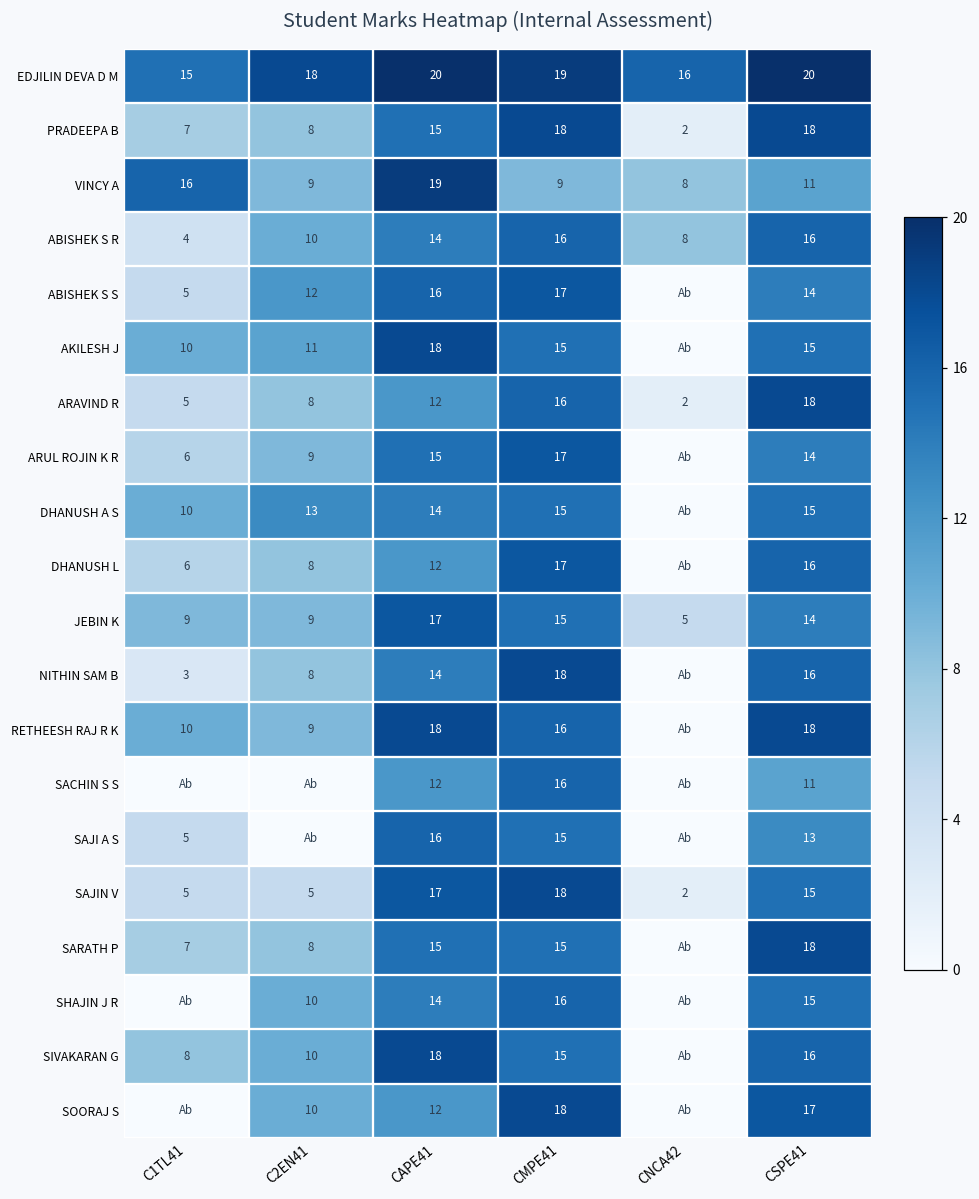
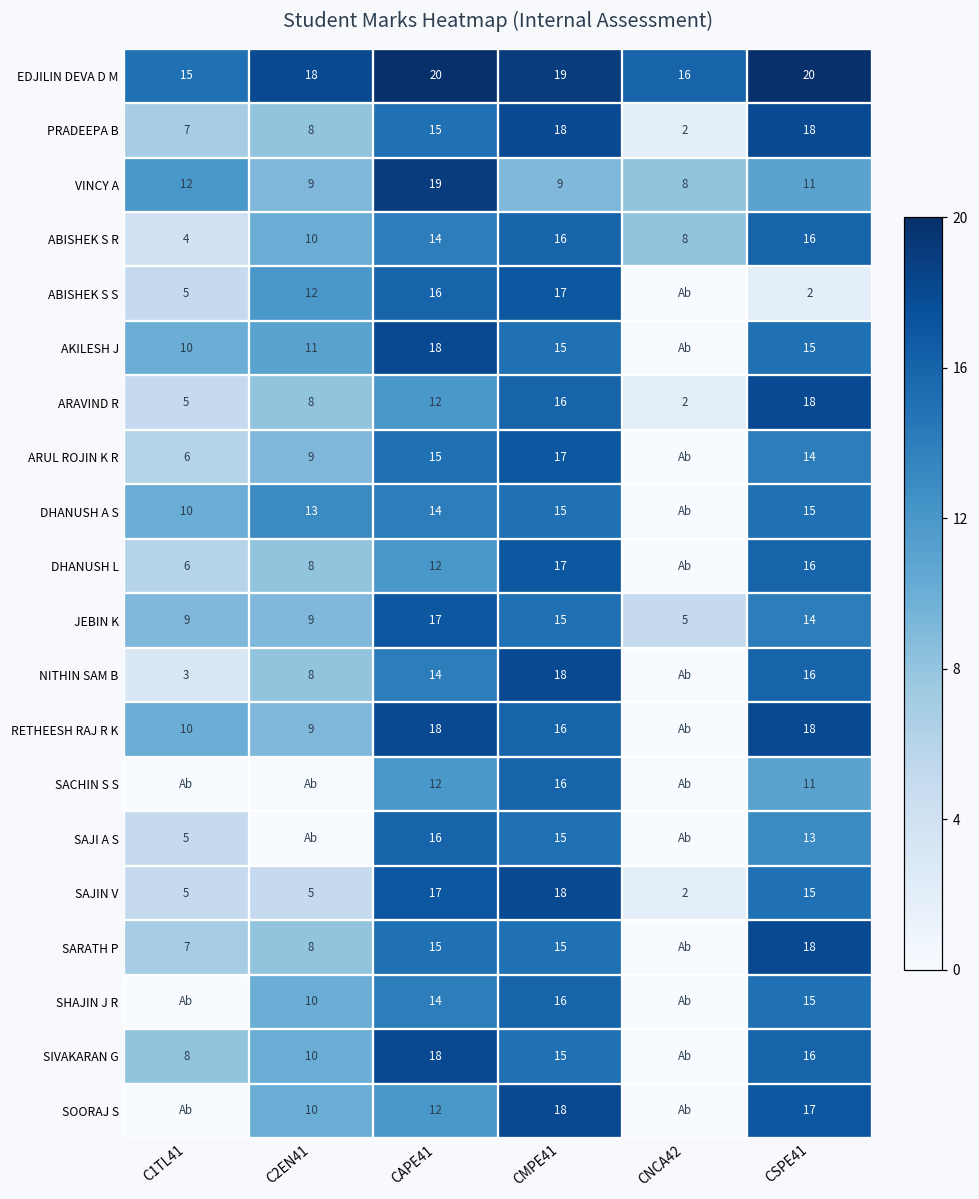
  {
    "EDJILIN DEVA D M": {
      "C1TL41": 15,
      "C2EN41": 18,
      "CAPE41": 20,
      "CMPE41": 19,
      "CNCA42": 16,
      "CSPE41": 20
    },
    "PRADEEPA B": {
      "C1TL41": 7,
      "C2EN41": 8,
      "CAPE41": 15,
      "CMPE41": 18,
      "CNCA42": 2,
      "CSPE41": 18
    },
    "VINCY A": {
-     "C1TL41": 16,
+     "C1TL41": 12,
      "C2EN41": 9,
      "CAPE41": 19,
      "CMPE41": 9,
      "CNCA42": 8,
      "CSPE41": 11
    },
    "ABISHEK S R": {
      "C1TL41": 4,
      "C2EN41": 10,
      "CAPE41": 14,
      "CMPE41": 16,
      "CNCA42": 8,
      "CSPE41": 16
    },
    "ABISHEK S S": {
      "C1TL41": 5,
      "C2EN41": 12,
      "CAPE41": 16,
      "CMPE41": 17,
-     "CSPE41": 14
+     "CSPE41": 2
    },
    "AKILESH J": {
      "C1TL41": 10,
      "C2EN41": 11,
      "CAPE41": 18,
      "CMPE41": 15,
      "CSPE41": 15
    },
    "ARAVIND R": {
      "C1TL41": 5,
      "C2EN41": 8,
      "CAPE41": 12,
      "CMPE41": 16,
      "CNCA42": 2,
      "CSPE41": 18
    },
    "ARUL ROJIN K R": {
      "C1TL41": 6,
      "C2EN41": 9,
      "CAPE41": 15,
      "CMPE41": 17,
      "CSPE41": 14
    },
    "DHANUSH A S": {
      "C1TL41": 10,
      "C2EN41": 13,
      "CAPE41": 14,
      "CMPE41": 15,
      "CSPE41": 15
    },
    "DHANUSH L": {
      "C1TL41": 6,
      "C2EN41": 8,
      "CAPE41": 12,
      "CMPE41": 17,
      "CSPE41": 16
    },
    "JEBIN K": {
      "C1TL41": 9,
      "C2EN41": 9,
      "CAPE41": 17,
      "CMPE41": 15,
      "CNCA42": 5,
      "CSPE41": 14
    },
    "NITHIN SAM B": {
      "C1TL41": 3,
      "C2EN41": 8,
      "CAPE41": 14,
      "CMPE41": 18,
      "CSPE41": 16
    },
    "RETHEESH RAJ R K": {
      "C1TL41": 10,
      "C2EN41": 9,
      "CAPE41": 18,
      "CMPE41": 16,
      "CSPE41": 18
    },
    "SACHIN S S": {
      "CAPE41": 12,
      "CMPE41": 16,
      "CSPE41": 11
    },
    "SAJI A S": {
      "C1TL41": 5,
      "CAPE41": 16,
      "CMPE41": 15,
      "CSPE41": 13
    },
    "SAJIN V": {
      "C1TL41": 5,
      "C2EN41": 5,
      "CAPE41": 17,
      "CMPE41": 18,
      "CNCA42": 2,
      "CSPE41": 15
    },
    "SARATH P": {
      "C1TL41": 7,
      "C2EN41": 8,
      "CAPE41": 15,
      "CMPE41": 15,
      "CSPE41": 18
    },
    "SHAJIN J R": {
      "C2EN41": 10,
      "CAPE41": 14,
      "CMPE41": 16,
      "CSPE41": 15
    },
    "SIVAKARAN G": {
      "C1TL41": 8,
      "C2EN41": 10,
      "CAPE41": 18,
      "CMPE41": 15,
      "CSPE41": 16
    },
    "SOORAJ S": {
      "C2EN41": 10,
      "CAPE41": 12,
      "CMPE41": 18,
      "CSPE41": 17
    }
  }
